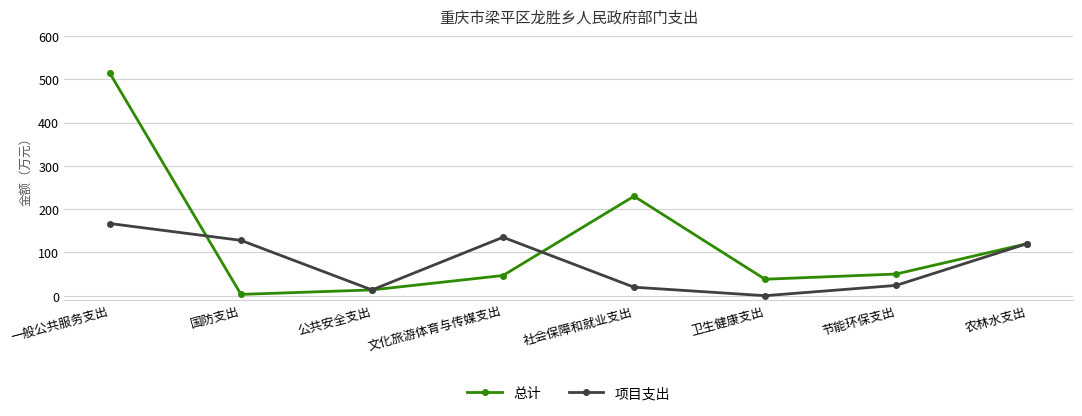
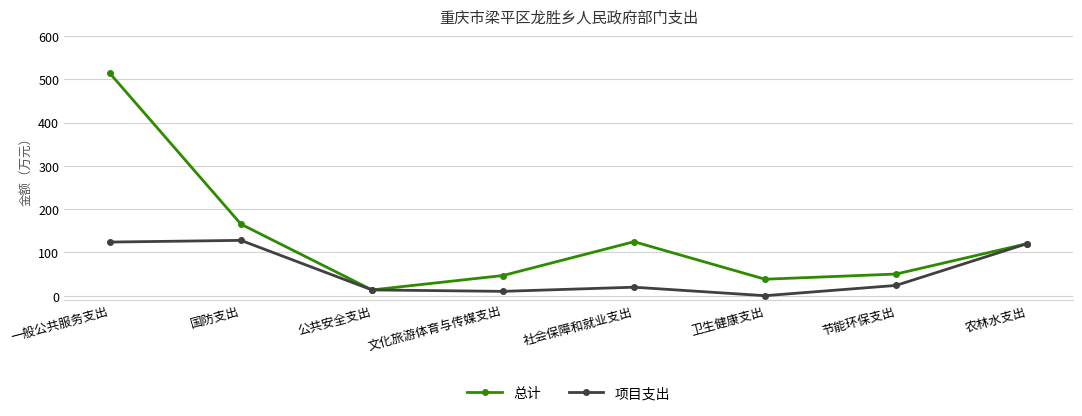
  {
    "总计": {
      "一般公共服务支出": 510,
-     "国防支出": 0,
+     "国防支出": 170,
      "文化旅游体育与传媒支出": 50,
-     "社会保障和就业支出": 230,
+     "社会保障和就业支出": 120,
      "卫生健康支出": 40,
      "节能环保支出": 50
    },
    "项目支出": {
-     "一般公共服务支出": 170,
+     "一般公共服务支出": 120,
      "国防支出": 130,
-     "文化旅游体育与传媒支出": 140,
+     "文化旅游体育与传媒支出": 10,
      "社会保障和就业支出": 20,
      "卫生健康支出": 0,
      "节能环保支出": 20
    }
  }
